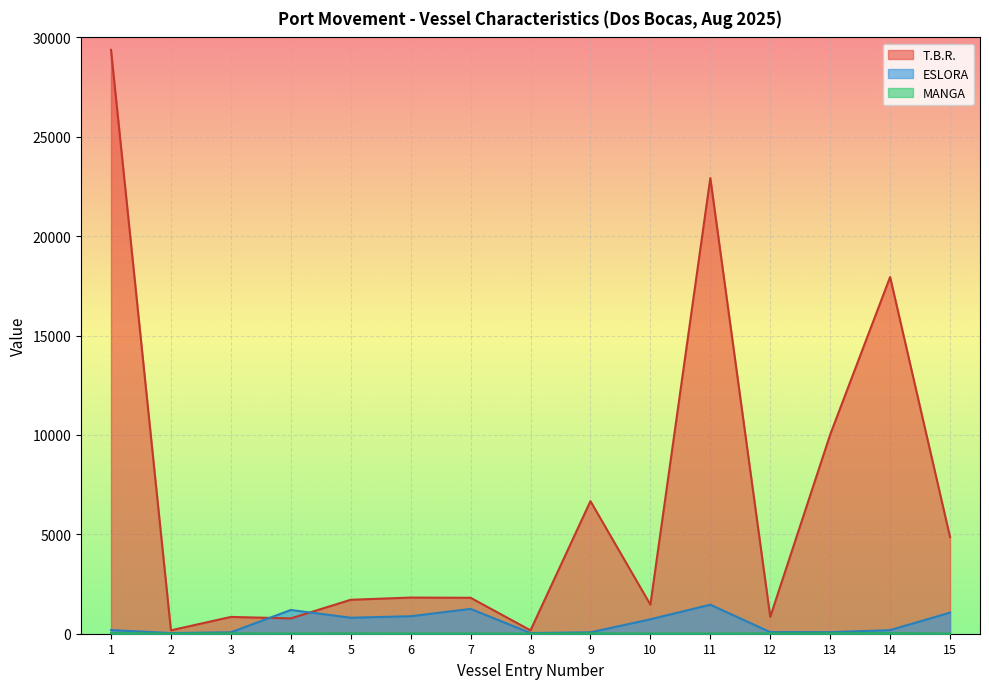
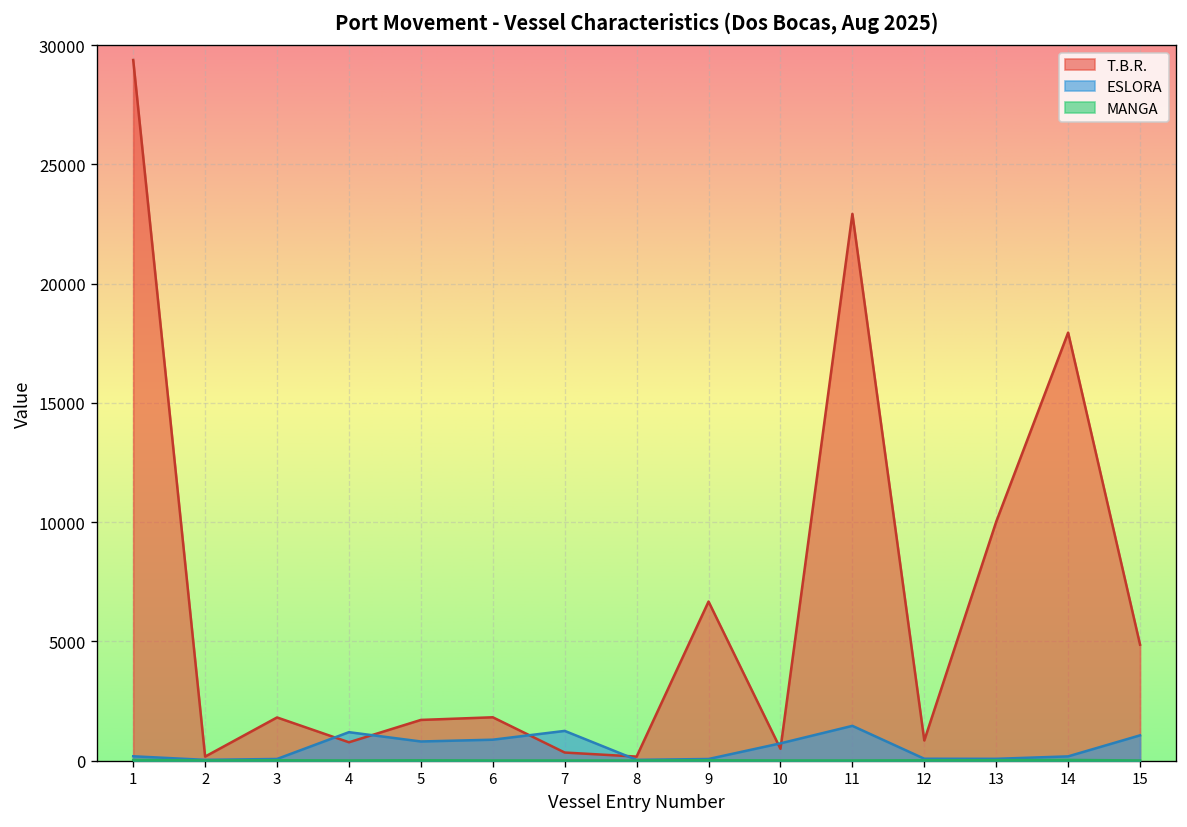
  {
    "T.B.R.": {
      "1": 29400,
      "2": 200,
-     "3": 800,
+     "3": 1800,
      "4": 800,
      "5": 1700,
      "6": 1800,
-     "7": 1800,
+     "7": 300,
      "8": 200,
      "9": 6700,
-     "10": 1500,
+     "10": 500,
      "11": 22900,
      "12": 800,
      "13": 10000,
      "14": 17900,
      "15": 4900
    },
    "ESLORA": {
      "1": 200,
      "4": 1200,
      "5": 800,
      "6": 900,
      "7": 1200,
      "10": 700,
      "11": 1500,
      "14": 200,
      "15": 1100
    },
    "MANGA": {
      "1": 0,
      "4": 0,
      "5": 0,
      "6": 0,
      "7": 0,
      "10": 0,
      "11": 0,
      "14": 0,
      "15": 0
    }
  }
